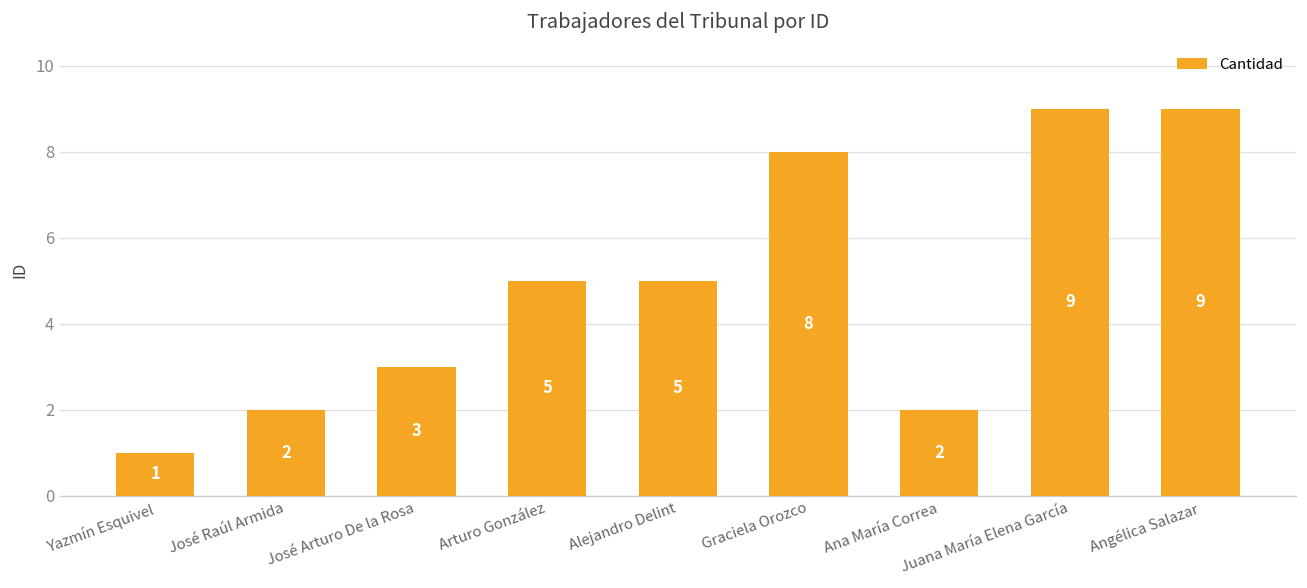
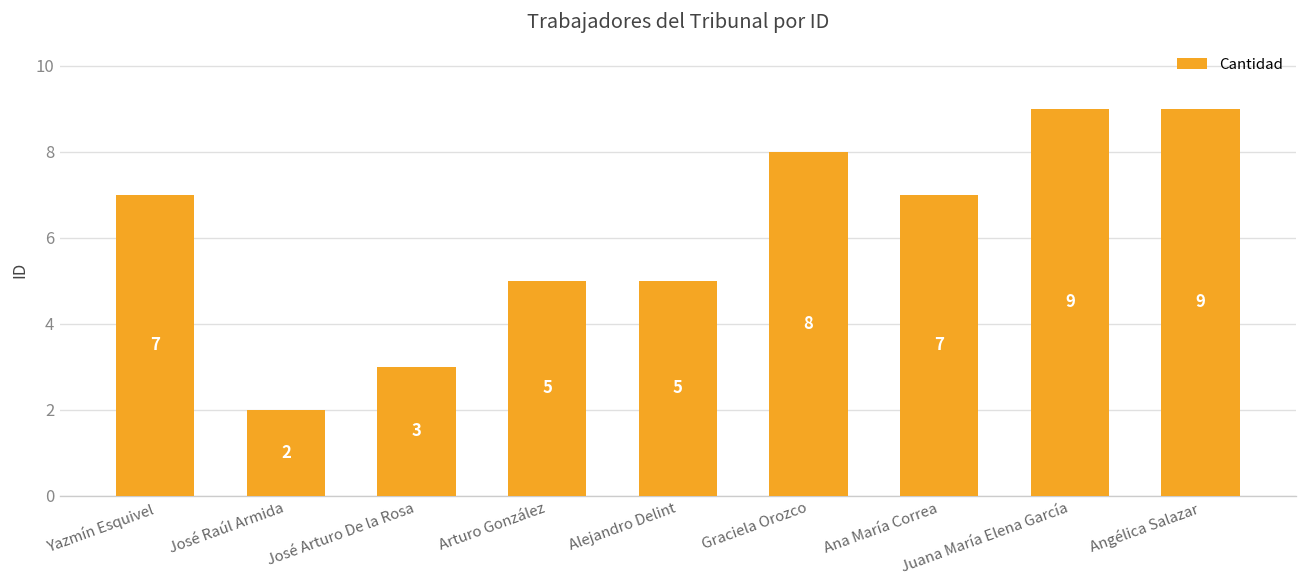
  {
-   "Yazmín Esquivel": 1,
+   "Yazmín Esquivel": 7,
    "José Raúl Armida": 2,
    "José Arturo De la Rosa": 3,
    "Arturo González": 5,
    "Alejandro Delint": 5,
    "Graciela Orozco": 8,
-   "Ana María Correa": 2,
+   "Ana María Correa": 7,
    "Juana María Elena García": 9,
    "Angélica Salazar": 9
  }
